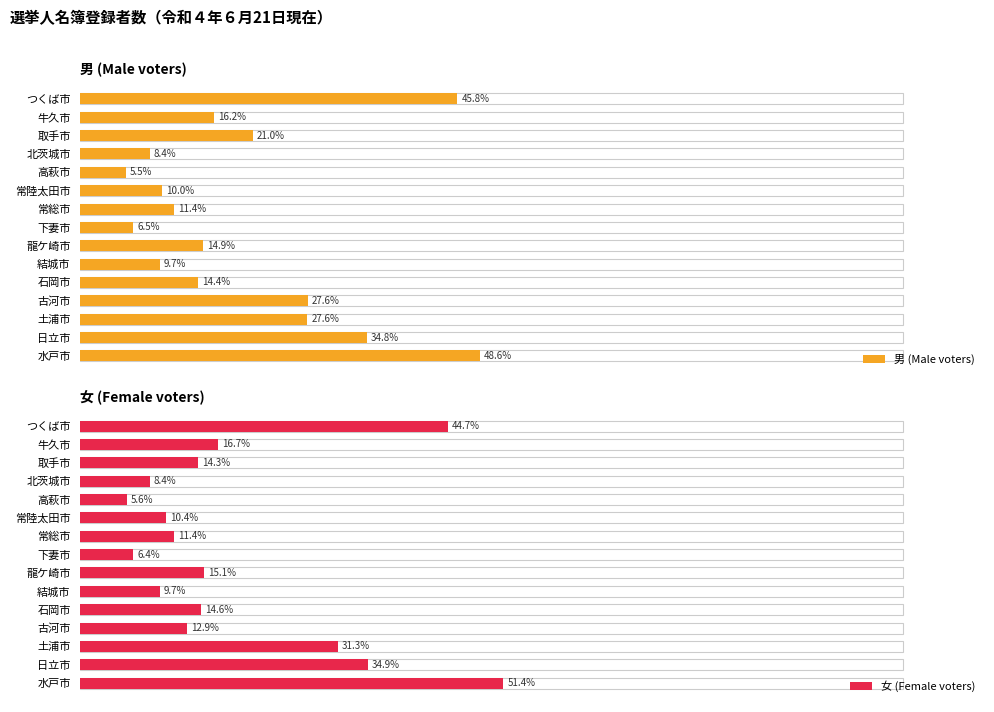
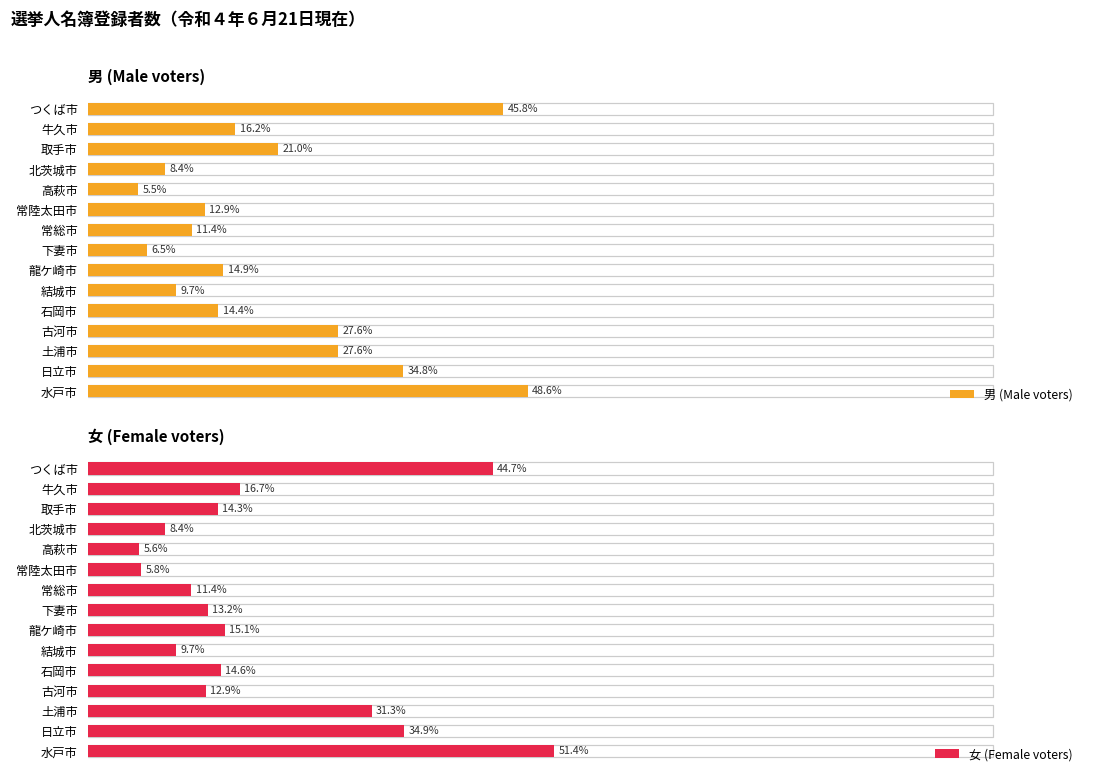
  {
    "男 (Male voters)": {
      "男 (Male voters)": {
-       "常陸太田市": "10.0%"
+       "常陸太田市": "12.9%"
      }
    },
    "女 (Female voters)": {
      "女 (Female voters)": {
-       "常陸太田市": "10.4%",
-       "下妻市": "6.4%"
+       "常陸太田市": "5.8%",
+       "下妻市": "13.2%"
      }
    }
  }
